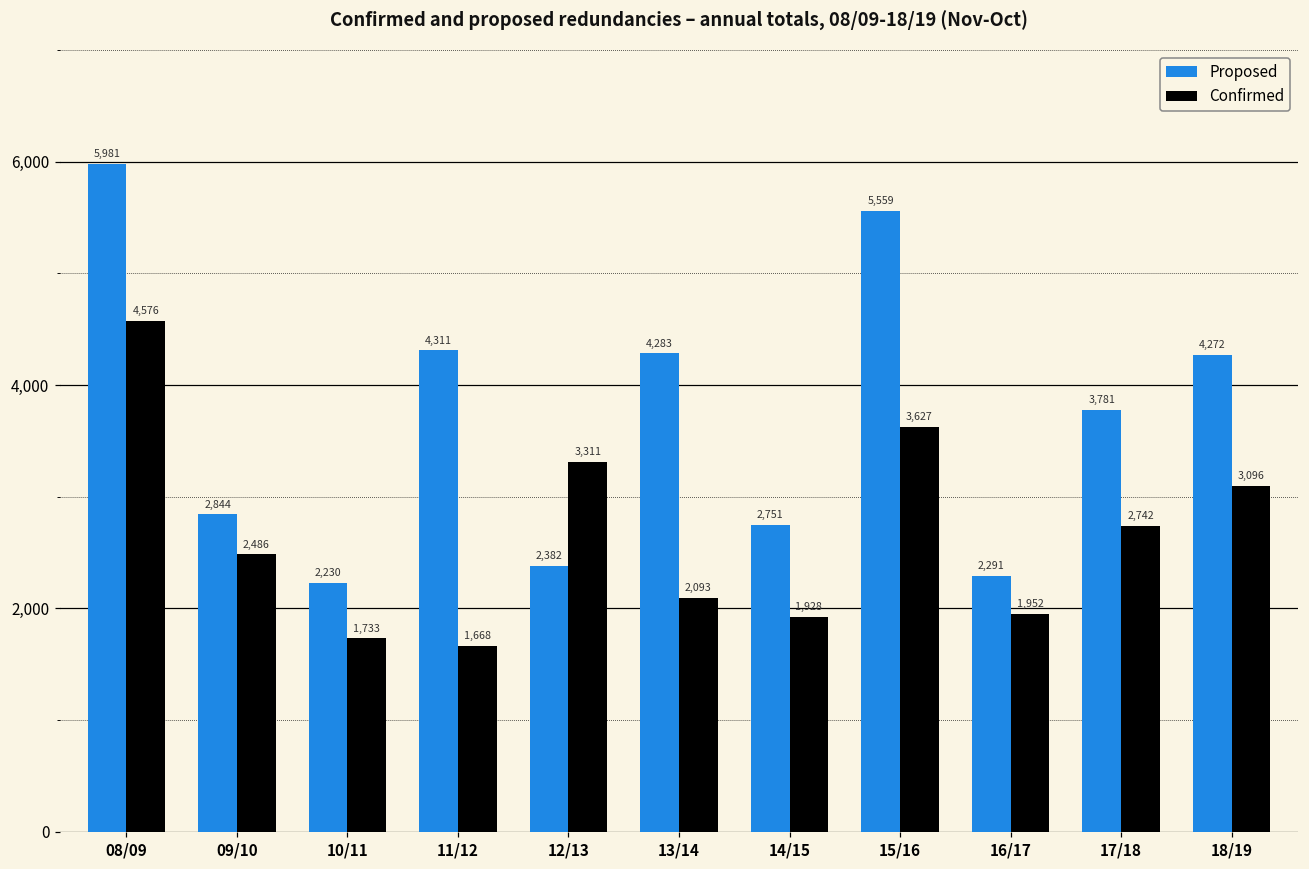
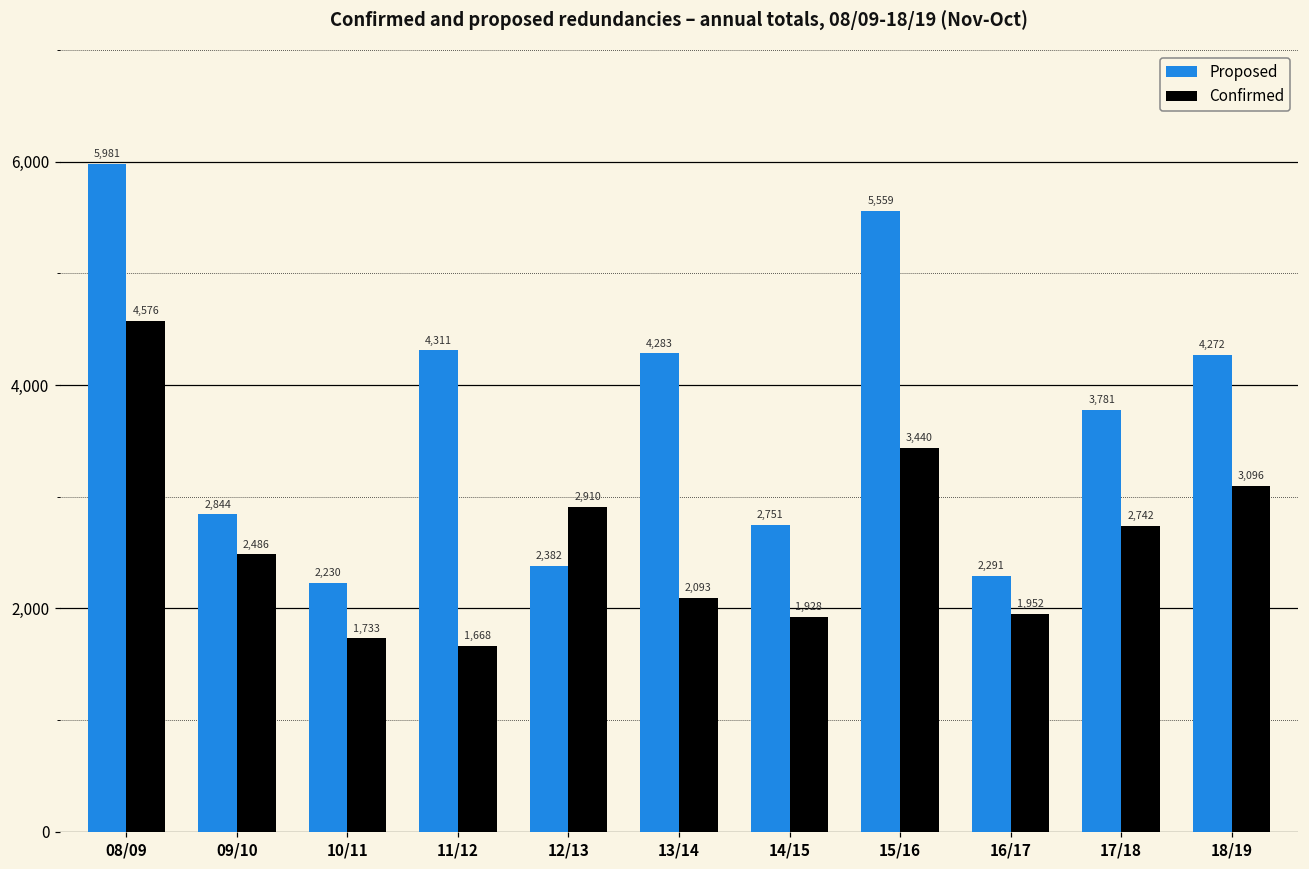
  {
    "Proposed": {
      "08/09": "5,981",
      "09/10": "2,844",
      "10/11": "2,230",
      "11/12": "4,311",
      "12/13": "2,382",
      "13/14": "4,283",
      "14/15": "2,751",
      "15/16": "5,559",
      "16/17": "2,291",
      "17/18": "3,781",
      "18/19": "4,272"
    },
    "Confirmed": {
      "08/09": "4,576",
      "09/10": "2,486",
      "10/11": "1,733",
      "11/12": "1,668",
-     "12/13": "3,311",
+     "12/13": "2,910",
      "13/14": "2,093",
      "14/15": "1,928",
-     "15/16": "3,627",
+     "15/16": "3,440",
      "16/17": "1,952",
      "17/18": "2,742",
      "18/19": "3,096"
    }
  }
